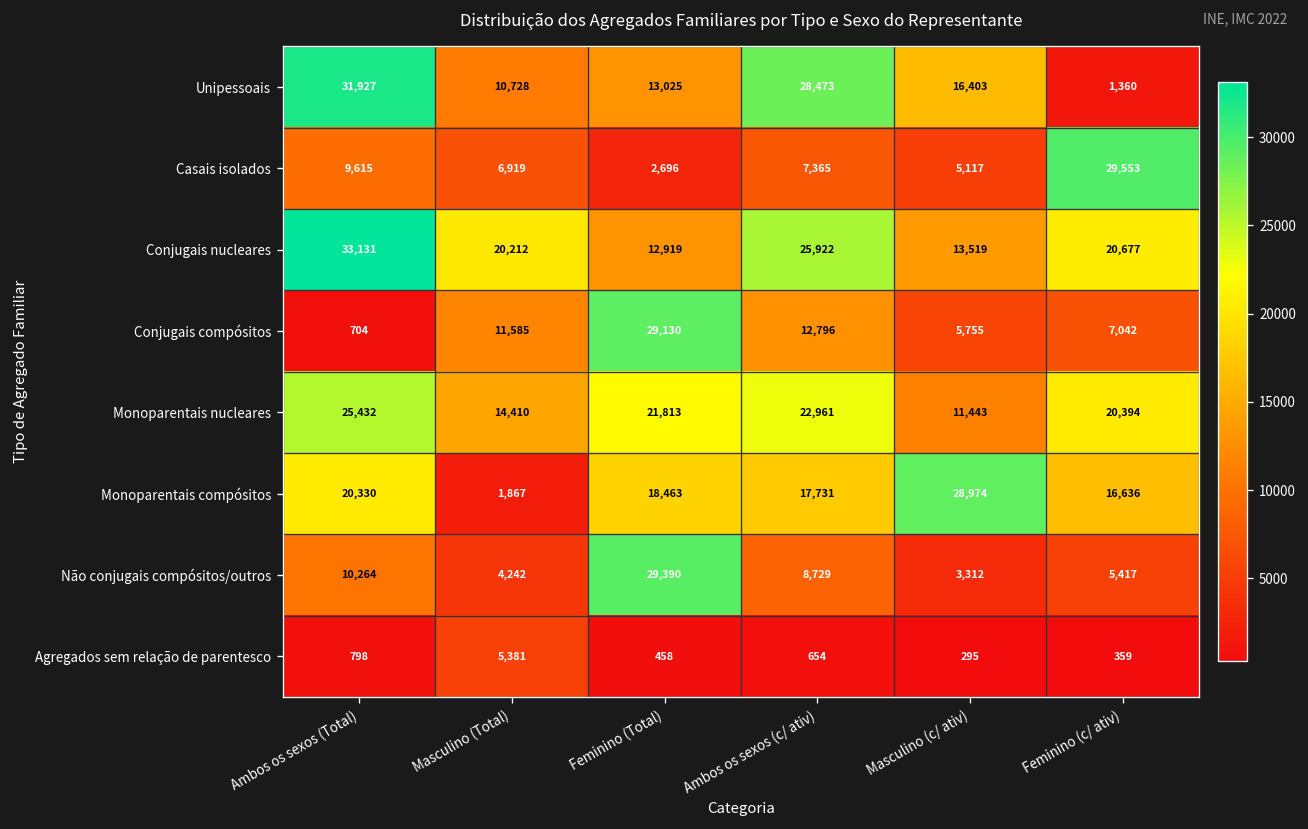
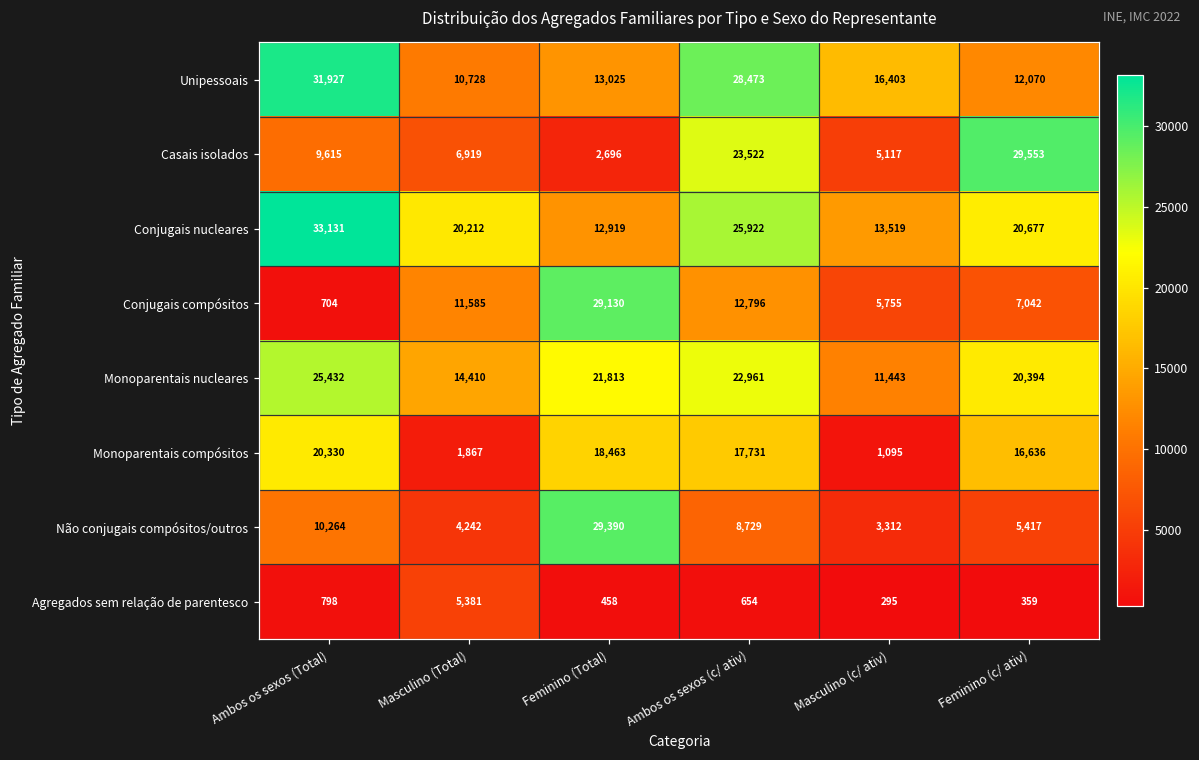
  {
    "Unipessoais": {
      "Ambos os sexos (Total)": "31,927",
      "Masculino (Total)": "10,728",
      "Feminino (Total)": "13,025",
      "Ambos os sexos (c/ ativ)": "28,473",
      "Masculino (c/ ativ)": "16,403",
-     "Feminino (c/ ativ)": "1,360"
+     "Feminino (c/ ativ)": "12,070"
    },
    "Casais isolados": {
      "Ambos os sexos (Total)": "9,615",
      "Masculino (Total)": "6,919",
      "Feminino (Total)": "2,696",
-     "Ambos os sexos (c/ ativ)": "7,365",
+     "Ambos os sexos (c/ ativ)": "23,522",
      "Masculino (c/ ativ)": "5,117",
      "Feminino (c/ ativ)": "29,553"
    },
    "Conjugais nucleares": {
      "Ambos os sexos (Total)": "33,131",
      "Masculino (Total)": "20,212",
      "Feminino (Total)": "12,919",
      "Ambos os sexos (c/ ativ)": "25,922",
      "Masculino (c/ ativ)": "13,519",
      "Feminino (c/ ativ)": "20,677"
    },
    "Conjugais compósitos": {
      "Ambos os sexos (Total)": "704",
      "Masculino (Total)": "11,585",
      "Feminino (Total)": "29,130",
      "Ambos os sexos (c/ ativ)": "12,796",
      "Masculino (c/ ativ)": "5,755",
      "Feminino (c/ ativ)": "7,042"
    },
    "Monoparentais nucleares": {
      "Ambos os sexos (Total)": "25,432",
      "Masculino (Total)": "14,410",
      "Feminino (Total)": "21,813",
      "Ambos os sexos (c/ ativ)": "22,961",
      "Masculino (c/ ativ)": "11,443",
      "Feminino (c/ ativ)": "20,394"
    },
    "Monoparentais compósitos": {
      "Ambos os sexos (Total)": "20,330",
      "Masculino (Total)": "1,867",
      "Feminino (Total)": "18,463",
      "Ambos os sexos (c/ ativ)": "17,731",
-     "Masculino (c/ ativ)": "28,974",
+     "Masculino (c/ ativ)": "1,095",
      "Feminino (c/ ativ)": "16,636"
    },
    "Não conjugais compósitos/outros": {
      "Ambos os sexos (Total)": "10,264",
      "Masculino (Total)": "4,242",
      "Feminino (Total)": "29,390",
      "Ambos os sexos (c/ ativ)": "8,729",
      "Masculino (c/ ativ)": "3,312",
      "Feminino (c/ ativ)": "5,417"
    },
    "Agregados sem relação de parentesco": {
      "Ambos os sexos (Total)": "798",
      "Masculino (Total)": "5,381",
      "Feminino (Total)": "458",
      "Ambos os sexos (c/ ativ)": "654",
      "Masculino (c/ ativ)": "295",
      "Feminino (c/ ativ)": "359"
    }
  }
